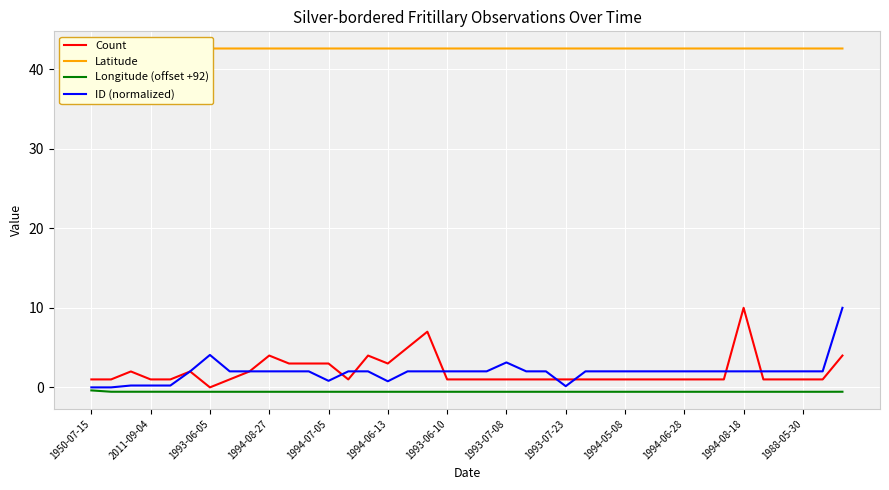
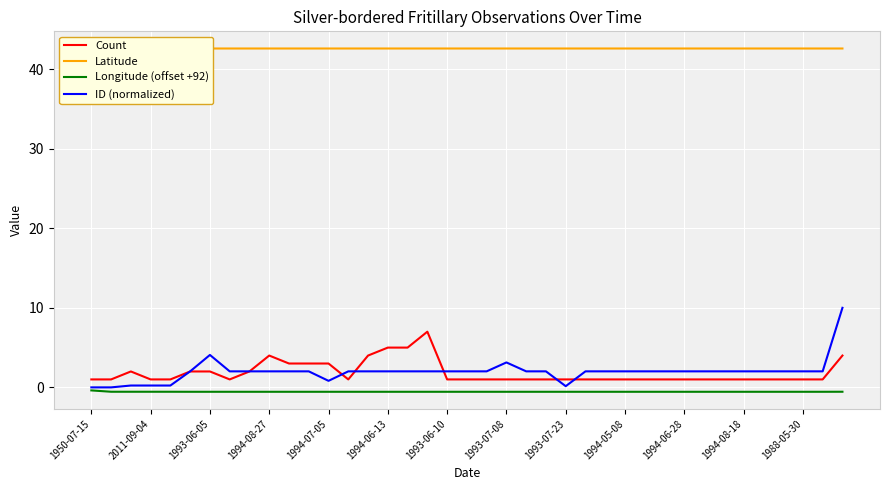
  {
    "Count": {
      "1950-07-15": 1,
-     "1993-06-05": 0,
+     "1993-06-05": 2,
      "1994-08-27": 4,
      "1994-07-05": 3,
-     "1994-06-13": 3,
+     "1994-06-13": 5,
      "1993-06-10": 1,
      "1993-07-08": 1,
      "1993-07-23": 1,
      "1994-05-08": 1,
      "1994-06-28": 1,
-     "1994-08-18": 10,
+     "1994-08-18": 1,
      "1988-05-30": 1
    },
    "Latitude": {
      "1994-08-27": 43,
      "1994-07-05": 43,
      "1994-06-13": 43,
      "1993-06-10": 43,
      "1993-07-08": 43,
      "1993-07-23": 43,
      "1994-05-08": 43,
      "1994-06-28": 43,
      "1994-08-18": 43,
      "1988-05-30": 43
    },
    "Longitude (offset +92)": {
      "1950-07-15": 0,
      "1993-06-05": -1,
      "1994-08-27": -1,
      "1994-07-05": -1,
      "1994-06-13": -1,
      "1993-06-10": -1,
      "1993-07-08": -1,
      "1993-07-23": -1,
      "1994-05-08": -1,
      "1994-06-28": -1,
      "1994-08-18": -1,
      "1988-05-30": -1
    },
    "ID (normalized)": {
      "1950-07-15": 0,
      "1993-06-05": 4,
      "1994-08-27": 2,
      "1994-07-05": 1,
-     "1994-06-13": 1,
+     "1994-06-13": 2,
      "1993-06-10": 2,
      "1993-07-08": 3,
      "1993-07-23": 0,
      "1994-05-08": 2,
      "1994-06-28": 2,
      "1994-08-18": 2,
      "1988-05-30": 2
    }
  }
